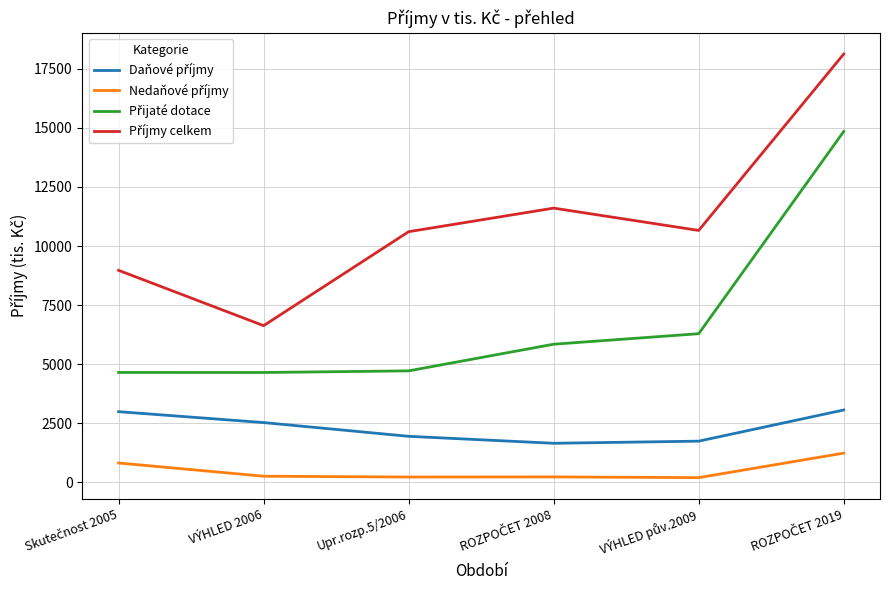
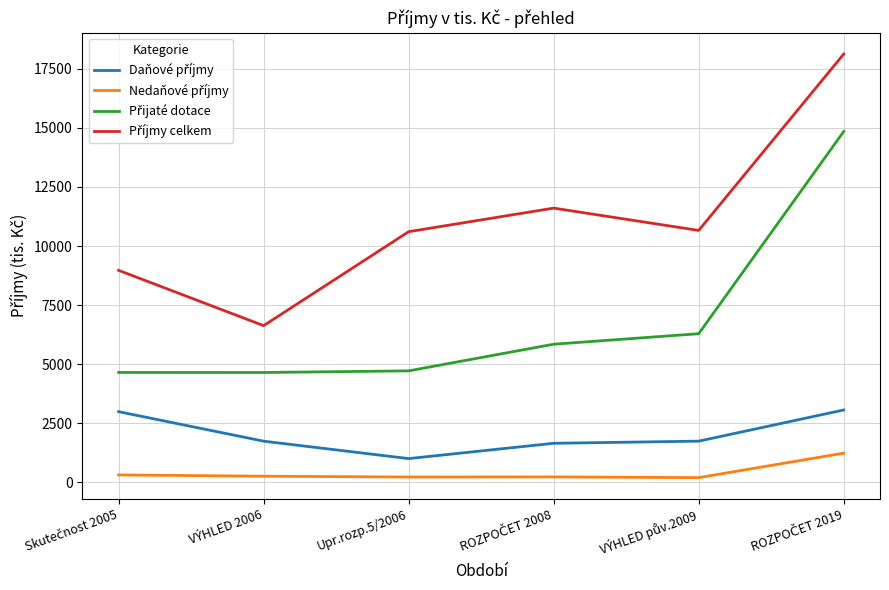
  {
    "Daňové příjmy": {
      "Skutečnost 2005": 3000,
-     "VÝHLED 2006": 2500,
-     "Upr.rozp.5/2006": 1900,
+     "VÝHLED 2006": 1700,
+     "Upr.rozp.5/2006": 1000,
      "ROZPOČET 2008": 1600,
      "VÝHLED pův.2009": 1700,
      "ROZPOČET 2019": 3100
    },
    "Nedaňové příjmy": {
-     "Skutečnost 2005": 800,
+     "Skutečnost 2005": 300,
      "VÝHLED 2006": 300,
      "Upr.rozp.5/2006": 200,
      "ROZPOČET 2008": 200,
      "VÝHLED pův.2009": 200,
      "ROZPOČET 2019": 1200
    },
    "Přijaté dotace": {
      "Skutečnost 2005": 4600,
      "VÝHLED 2006": 4600,
      "Upr.rozp.5/2006": 4700,
      "ROZPOČET 2008": 5800,
      "VÝHLED pův.2009": 6300,
      "ROZPOČET 2019": 14900
    },
    "Příjmy celkem": {
      "Skutečnost 2005": 9000,
      "VÝHLED 2006": 6600,
      "Upr.rozp.5/2006": 10600,
      "ROZPOČET 2008": 11600,
      "VÝHLED pův.2009": 10700,
      "ROZPOČET 2019": 18100
    }
  }
